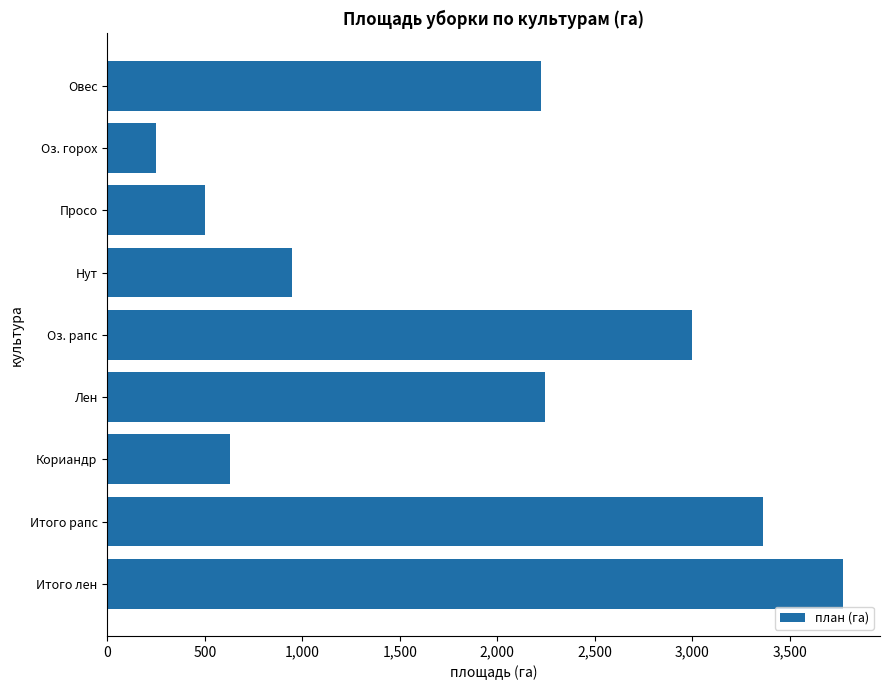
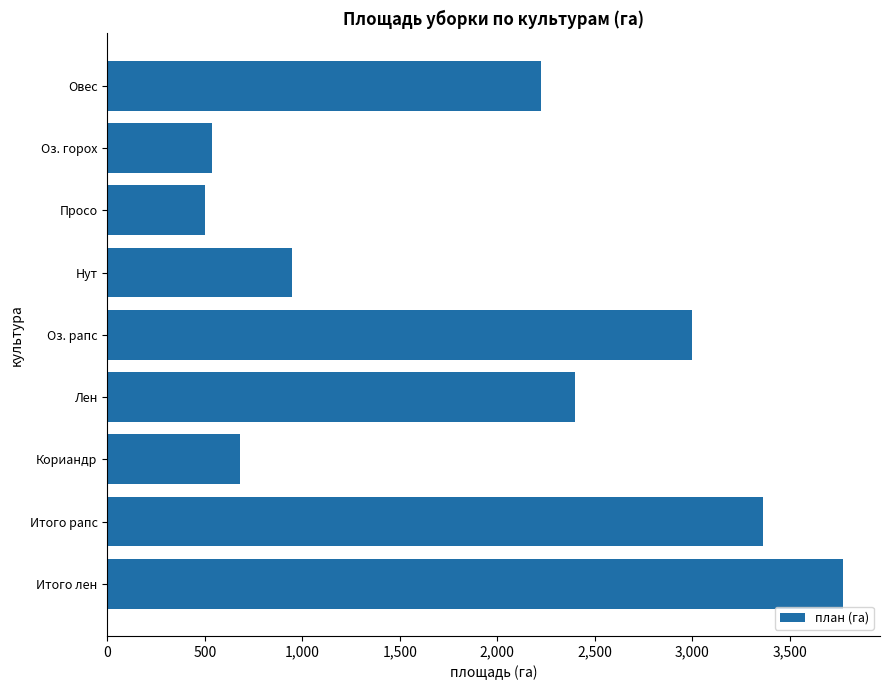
  {
    "Овес": "2,230",
-   "Оз. горох": "250",
+   "Оз. горох": "540",
    "Просо": "500",
    "Нут": "950",
    "Оз. рапс": "3,000",
-   "Лен": "2,250",
-   "Кориандр": "630",
+   "Лен": "2,400",
+   "Кориандр": "680",
    "Итого рапс": "3,360",
    "Итого лен": "3,770"
  }
